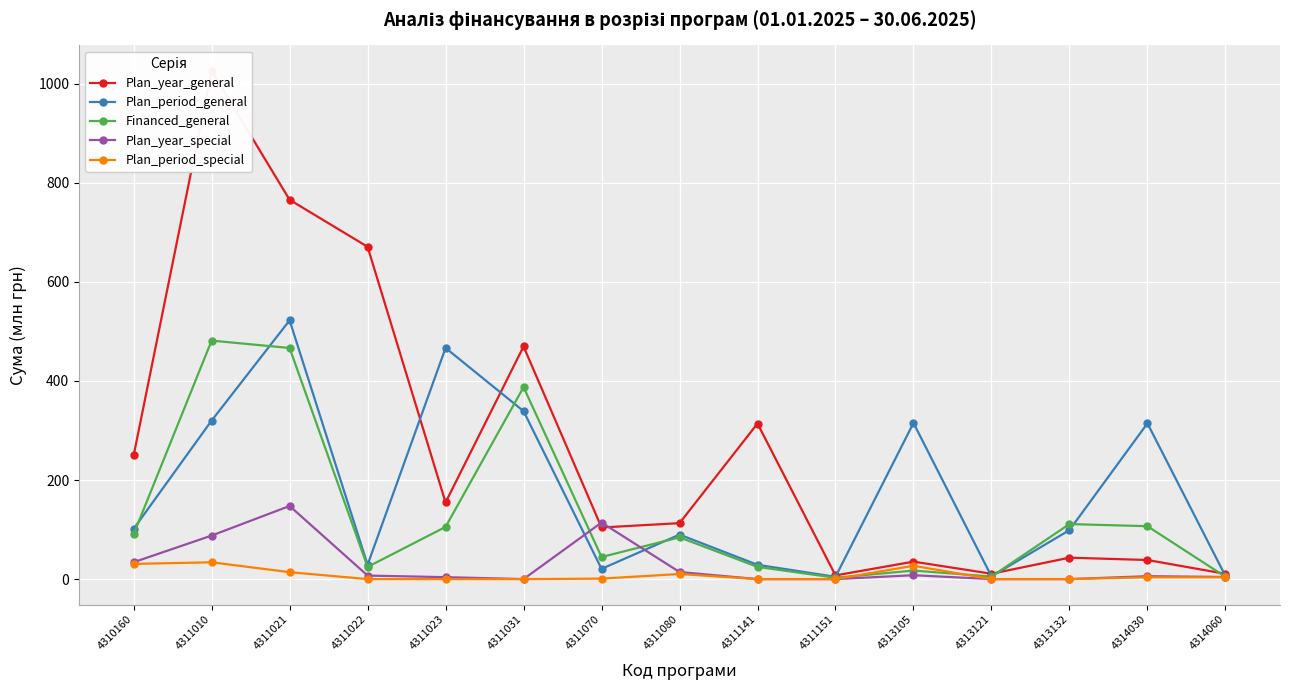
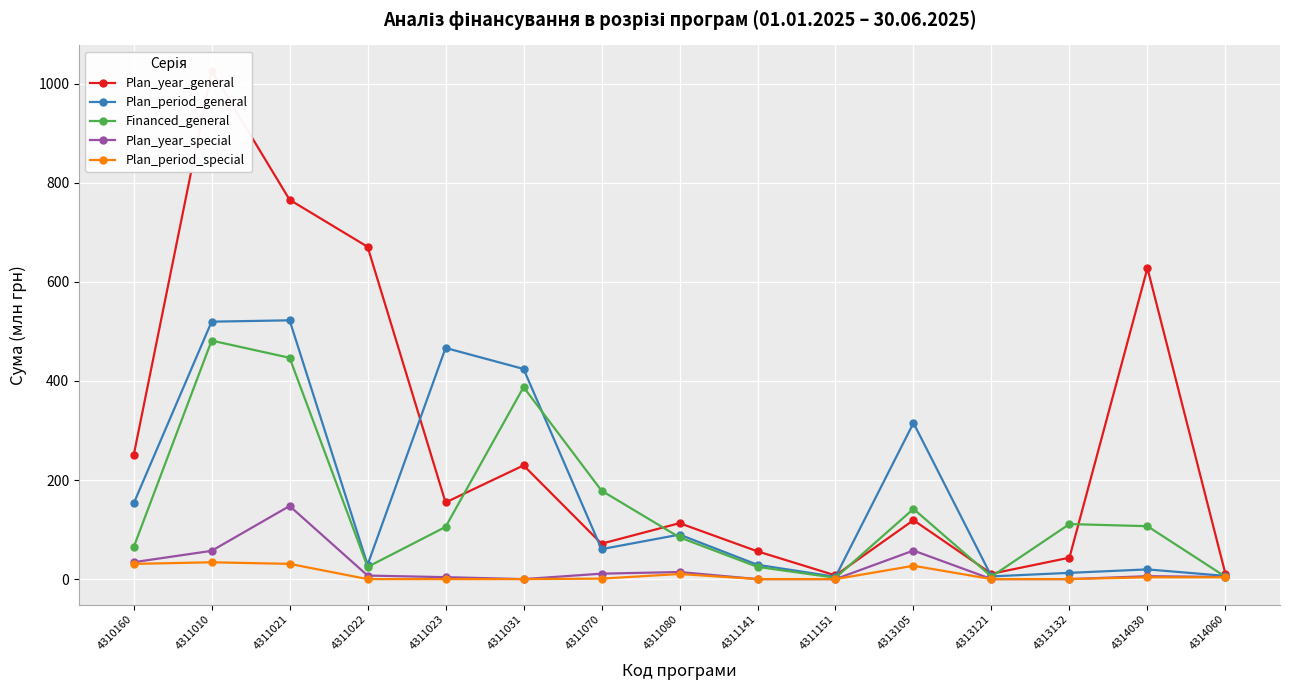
  {
    "Plan_year_general": {
      "4310160": 250,
      "4311021": 770,
      "4311022": 670,
      "4311023": 150,
-     "4311031": 470,
-     "4311070": 100,
+     "4311031": 230,
+     "4311070": 70,
      "4311080": 110,
-     "4311141": 310,
-     "4313105": 40,
+     "4311141": 60,
+     "4313105": 120,
      "4313121": 10,
      "4313132": 40,
-     "4314030": 40
+     "4314030": 630
    },
    "Plan_period_general": {
-     "4310160": 100,
-     "4311010": 320,
+     "4310160": 150,
+     "4311010": 520,
      "4311021": 520,
      "4311023": 470,
-     "4311031": 340,
-     "4311070": 20,
+     "4311031": 420,
+     "4311070": 60,
      "4311080": 90,
      "4313105": 320,
-     "4313132": 100,
-     "4314030": 310
+     "4313132": 10,
+     "4314030": 20
    },
    "Financed_general": {
-     "4310160": 90,
+     "4310160": 60,
      "4311010": 480,
-     "4311021": 470,
+     "4311021": 450,
      "4311023": 110,
      "4311031": 390,
-     "4311070": 40,
+     "4311070": 180,
      "4311080": 80,
-     "4313105": 20,
+     "4313105": 140,
      "4313132": 110,
      "4314030": 110
    },
    "Plan_year_special": {
-     "4311010": 90,
+     "4311010": 60,
      "4311021": 150,
      "4311022": 10,
-     "4311070": 110,
-     "4313105": 10
+     "4311070": 10,
+     "4313105": 60
    },
    "Plan_period_special": {
      "4311010": 30,
-     "4311021": 10,
+     "4311021": 30,
      "4311022": 0,
      "4311070": 0,
      "4313105": 30
    }
  }
